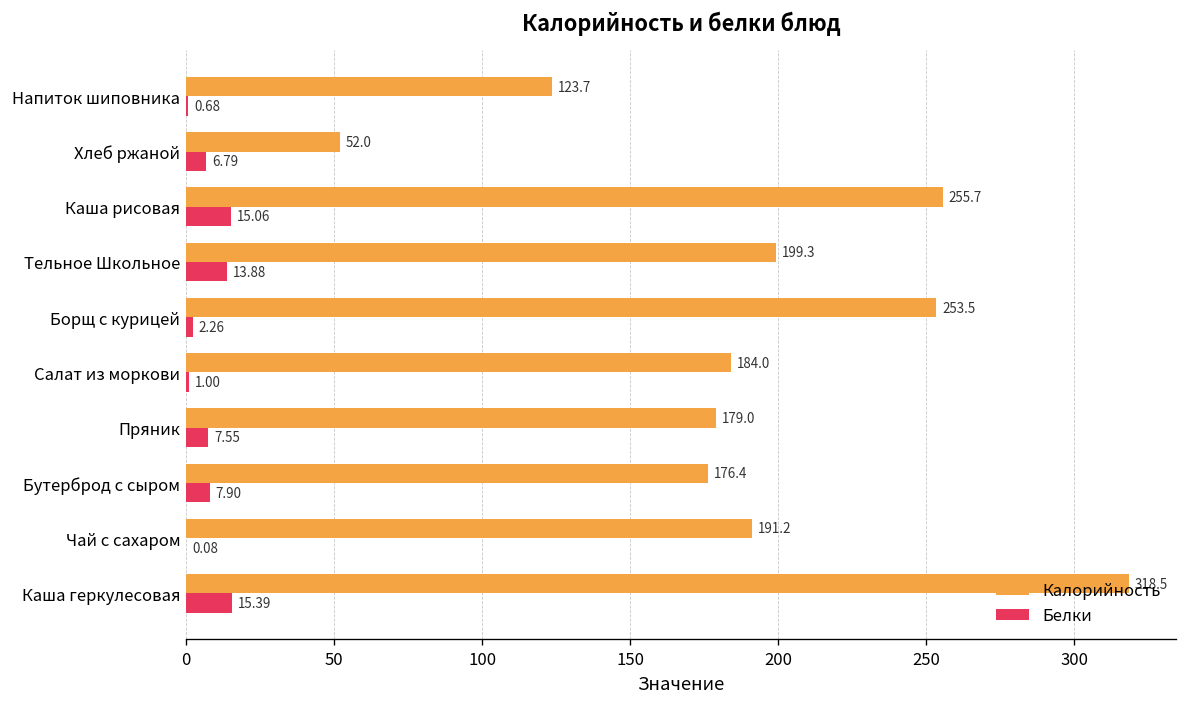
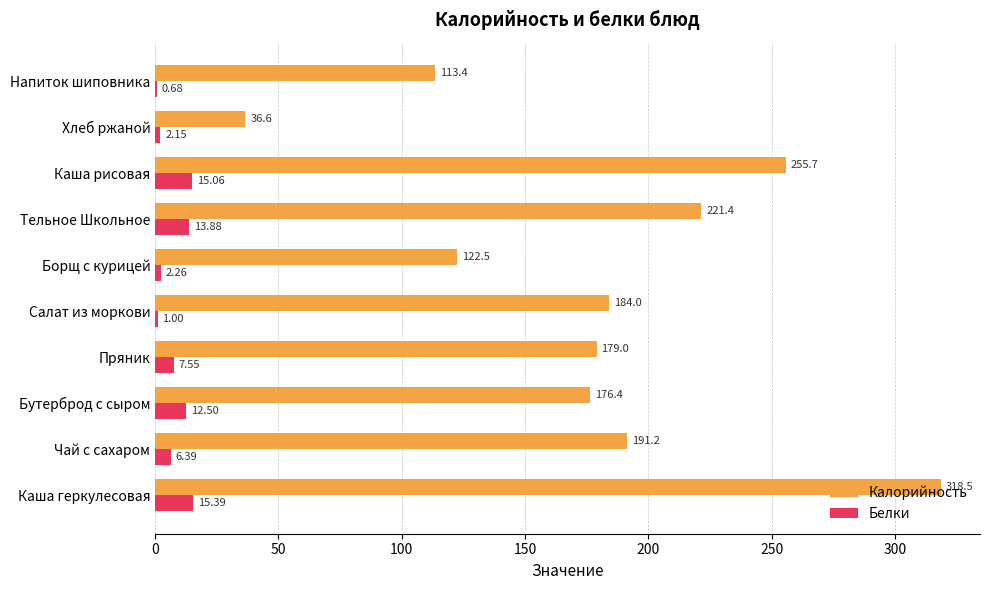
  {
    "Калорийность": {
-     "Напиток шиповника": 123.7,
-     "Хлеб ржаной": 52.0,
+     "Напиток шиповника": 113.4,
+     "Хлеб ржаной": 36.6,
      "Каша рисовая": 255.7,
-     "Тельное Школьное": 199.3,
-     "Борщ с курицей": 253.5,
+     "Тельное Школьное": 221.4,
+     "Борщ с курицей": 122.5,
      "Салат из моркови": 184.0,
      "Пряник": 179.0,
      "Бутерброд с сыром": 176.4,
      "Чай с сахаром": 191.2,
      "Каша геркулесовая": 318.5
    },
    "Белки": {
      "Напиток шиповника": 0.68,
-     "Хлеб ржаной": 6.79,
+     "Хлеб ржаной": 2.15,
      "Каша рисовая": 15.06,
      "Тельное Школьное": 13.88,
      "Борщ с курицей": 2.26,
      "Салат из моркови": 1.00,
      "Пряник": 7.55,
-     "Бутерброд с сыром": 7.90,
-     "Чай с сахаром": 0.08,
+     "Бутерброд с сыром": 12.50,
+     "Чай с сахаром": 6.39,
      "Каша геркулесовая": 15.39
    }
  }
